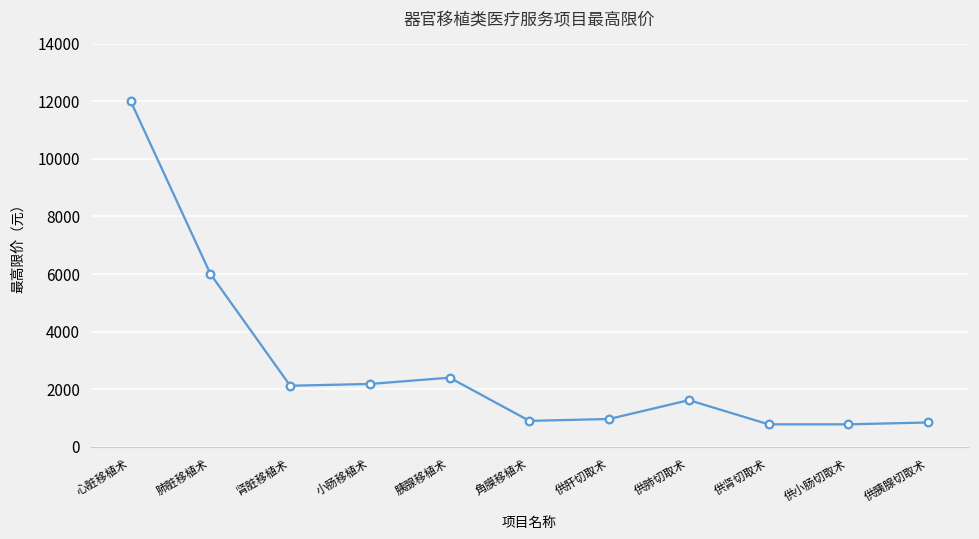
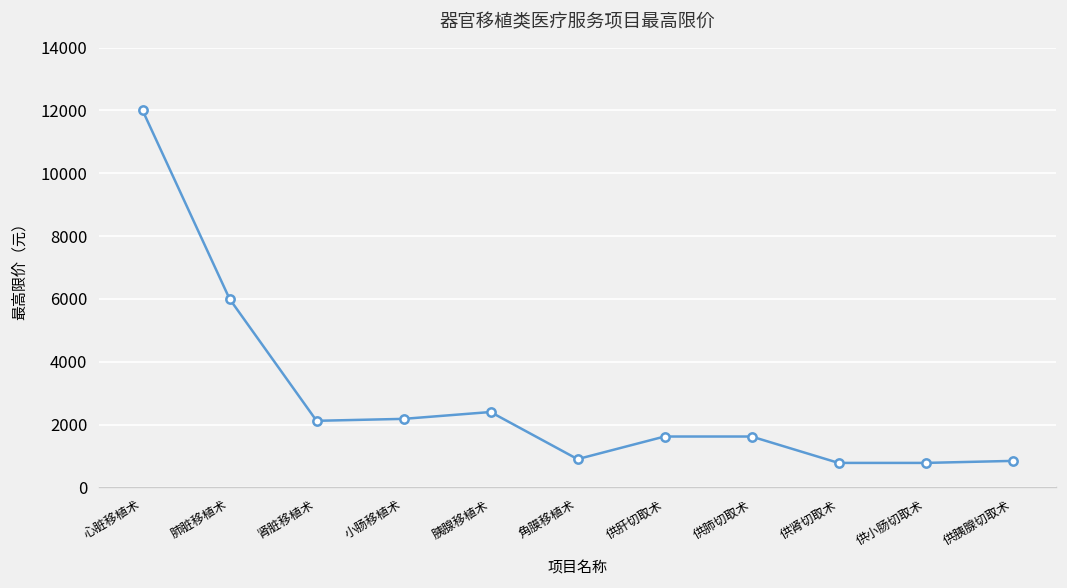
  {
    "心脏移植术": 12000,
    "肺脏移植术": 6000,
    "肾脏移植术": 2100,
    "小肠移植术": 2200,
    "胰腺移植术": 2400,
    "角膜移植术": 900,
-   "供肝切取术": 1000,
+   "供肝切取术": 1600,
    "供肺切取术": 1600,
    "供肾切取术": 800,
    "供小肠切取术": 800,
    "供胰腺切取术": 800
  }
